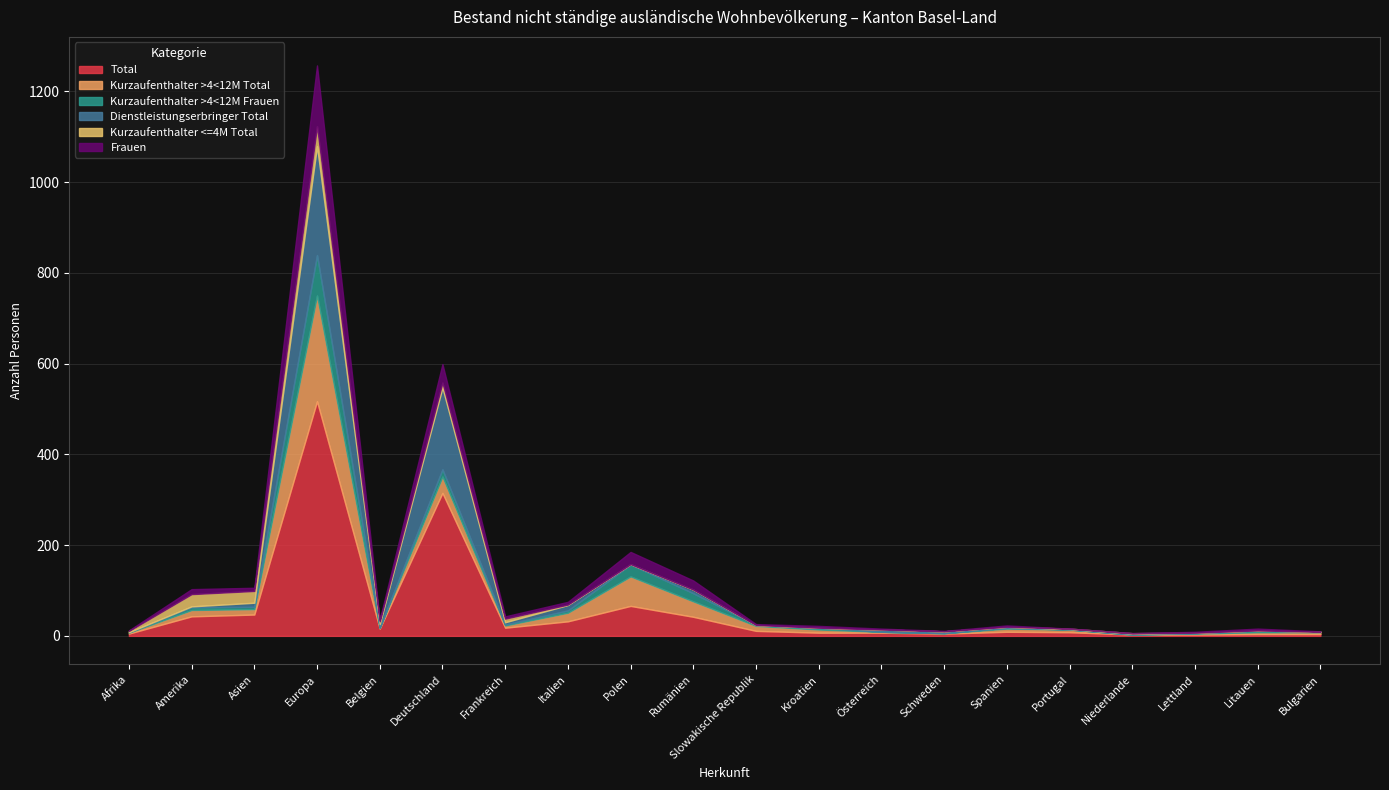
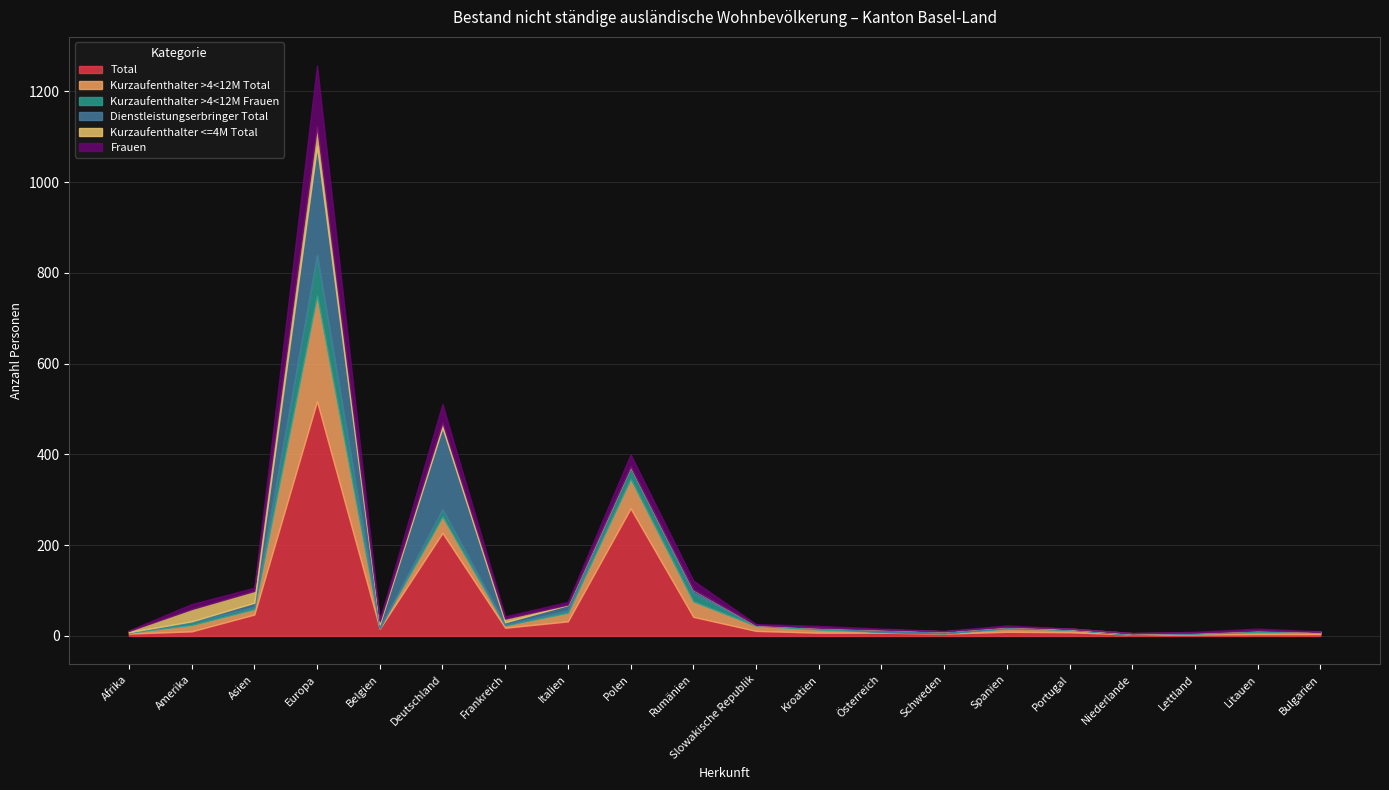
  {
    "Total": {
-     "Amerika": 40,
+     "Amerika": 10,
      "Asien": 50,
      "Europa": 520,
-     "Deutschland": 320,
+     "Deutschland": 230,
      "Italien": 30,
-     "Polen": 70,
+     "Polen": 280,
      "Rumänien": 40,
      "Slowakische Republik": 10,
      "Kroatien": 10,
      "Spanien": 10,
      "Portugal": 10
    },
    "Frauen": {
      "Amerika": 10,
      "Asien": 10,
      "Europa": 130,
      "Deutschland": 40,
      "Italien": 10,
      "Polen": 30,
      "Rumänien": 20
    }
  }
